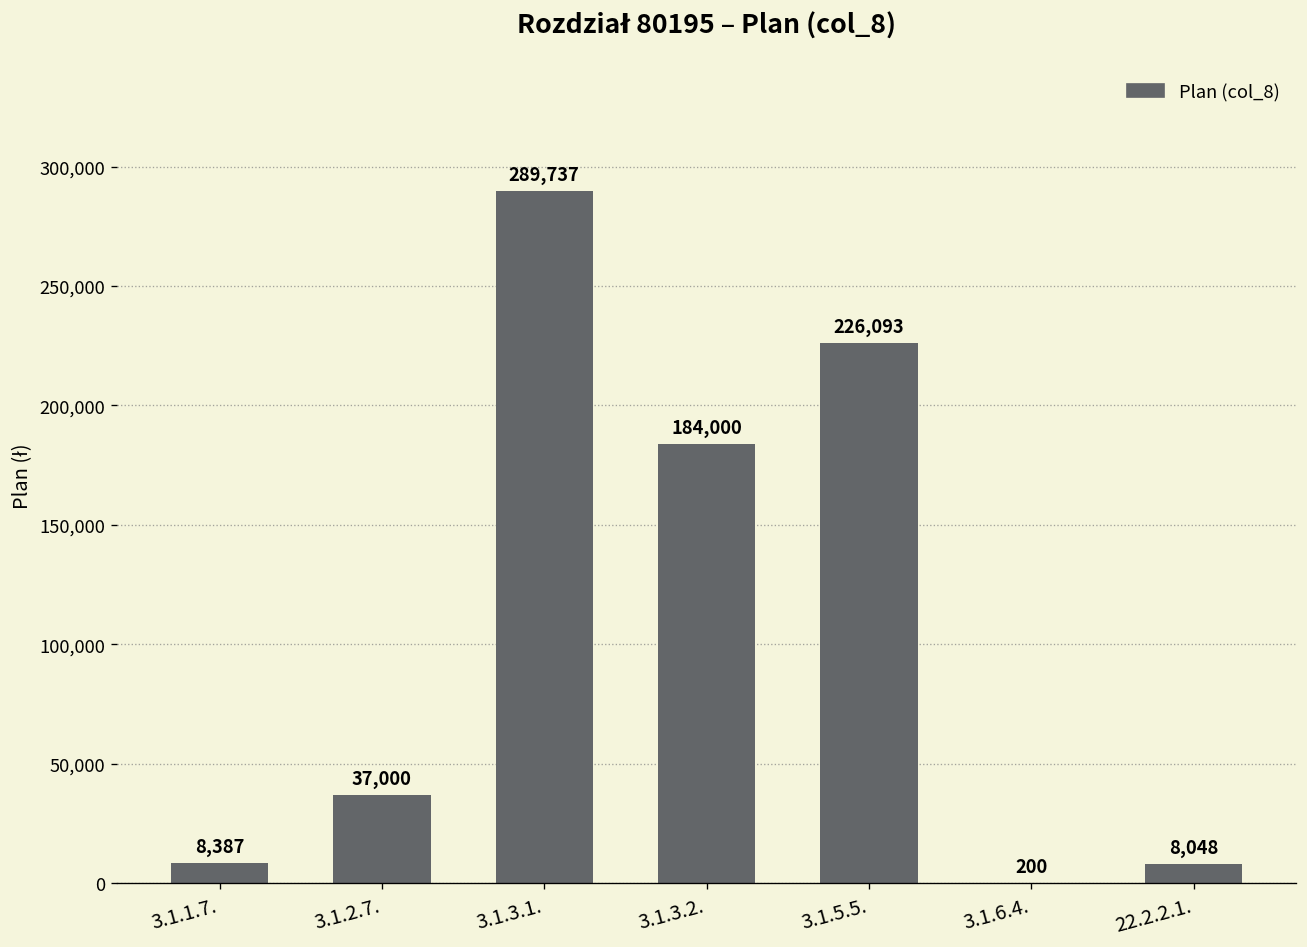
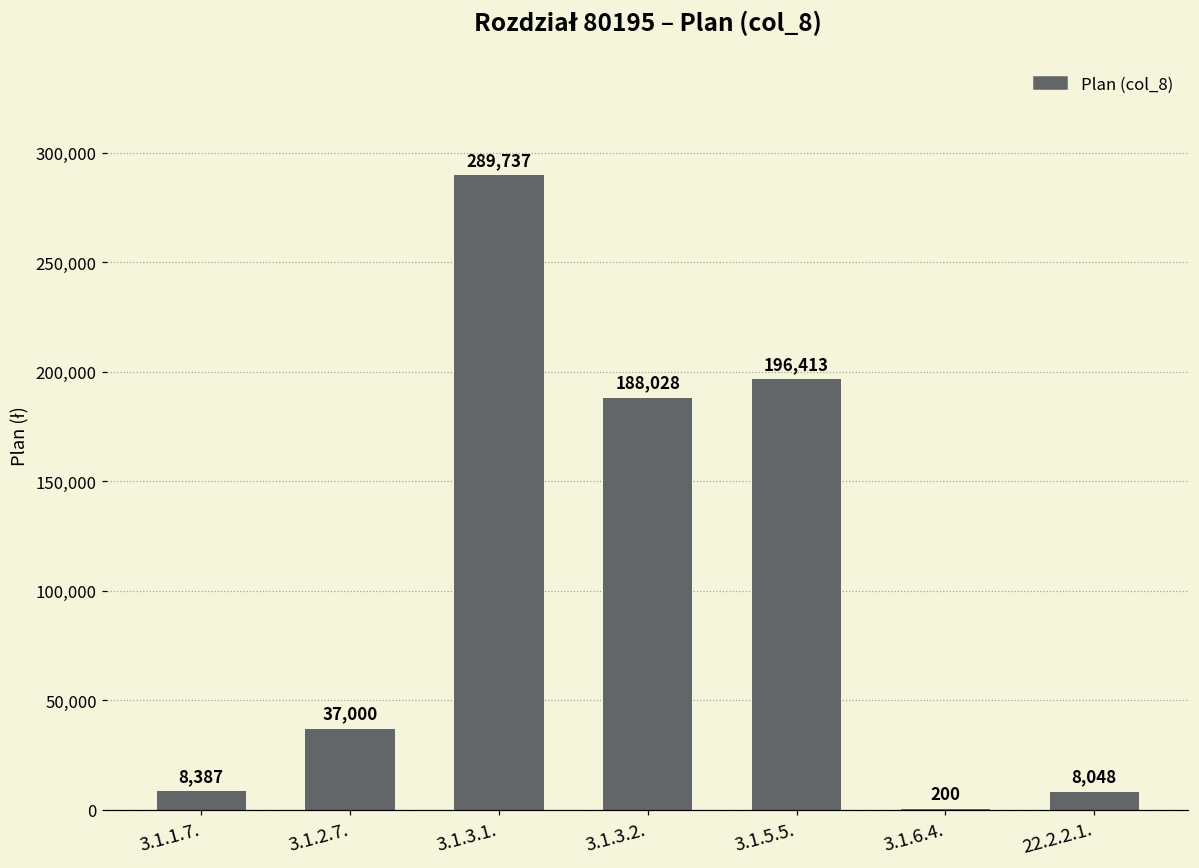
  {
    "3.1.1.7.": "8,387",
    "3.1.2.7.": "37,000",
    "3.1.3.1.": "289,737",
-   "3.1.3.2.": "184,000",
-   "3.1.5.5.": "226,093",
+   "3.1.3.2.": "188,028",
+   "3.1.5.5.": "196,413",
    "3.1.6.4.": "200",
    "22.2.2.1.": "8,048"
  }
